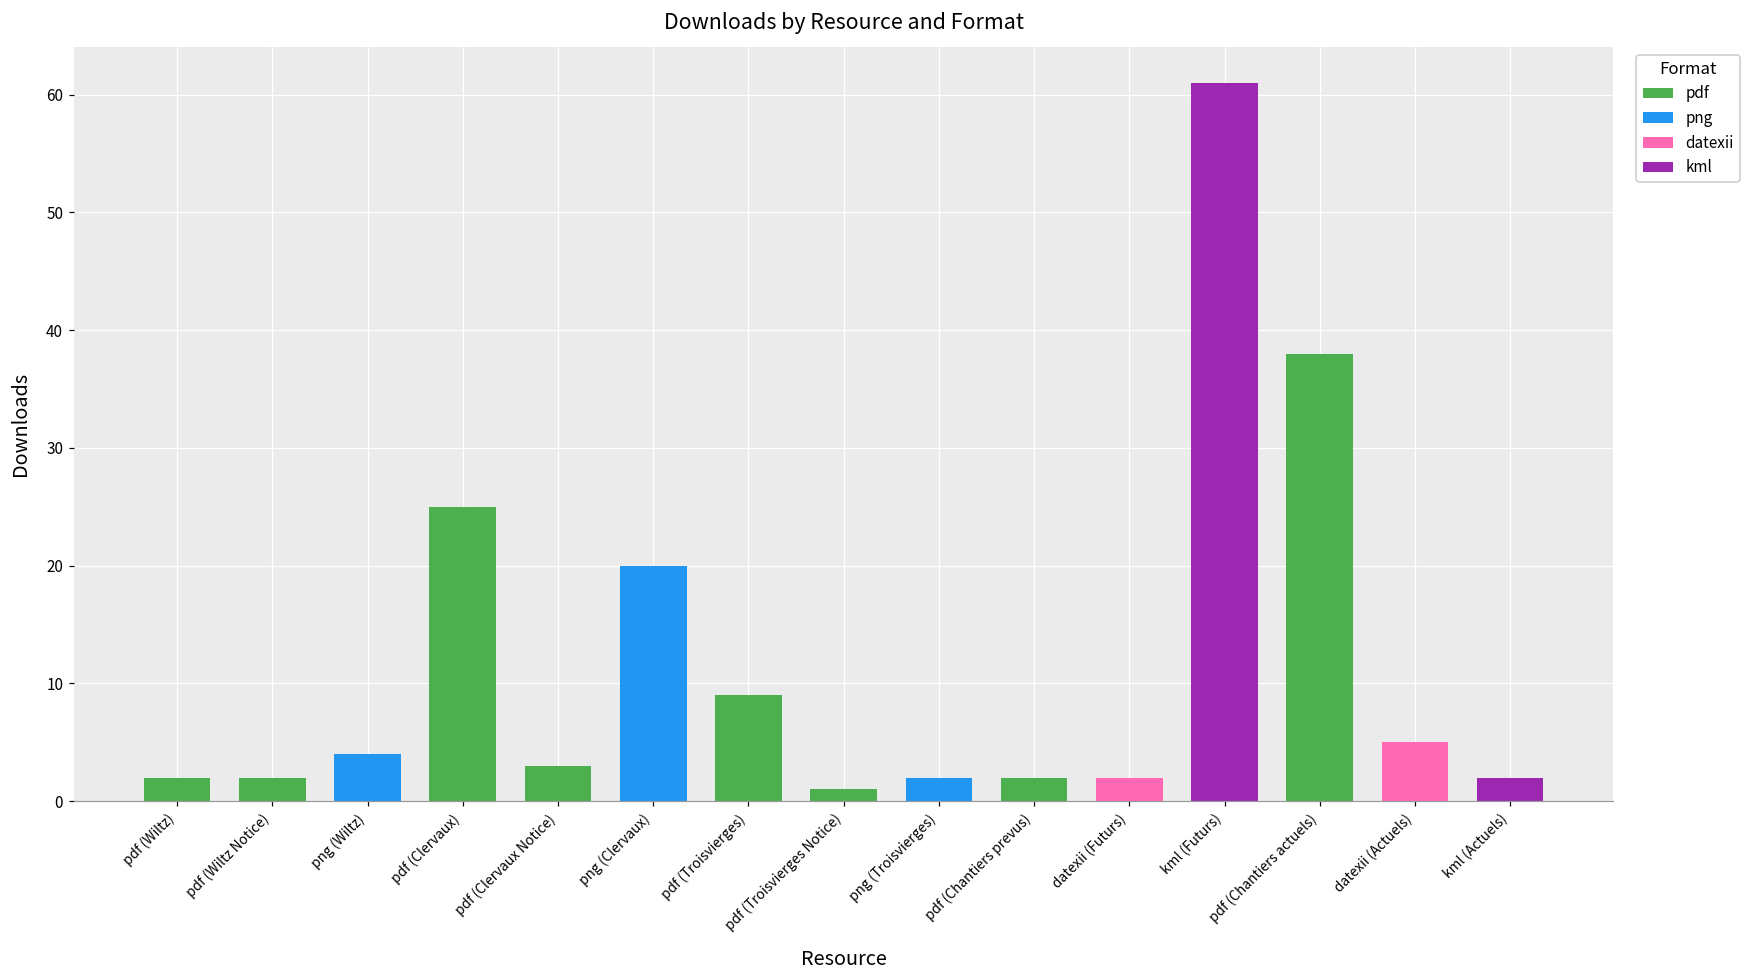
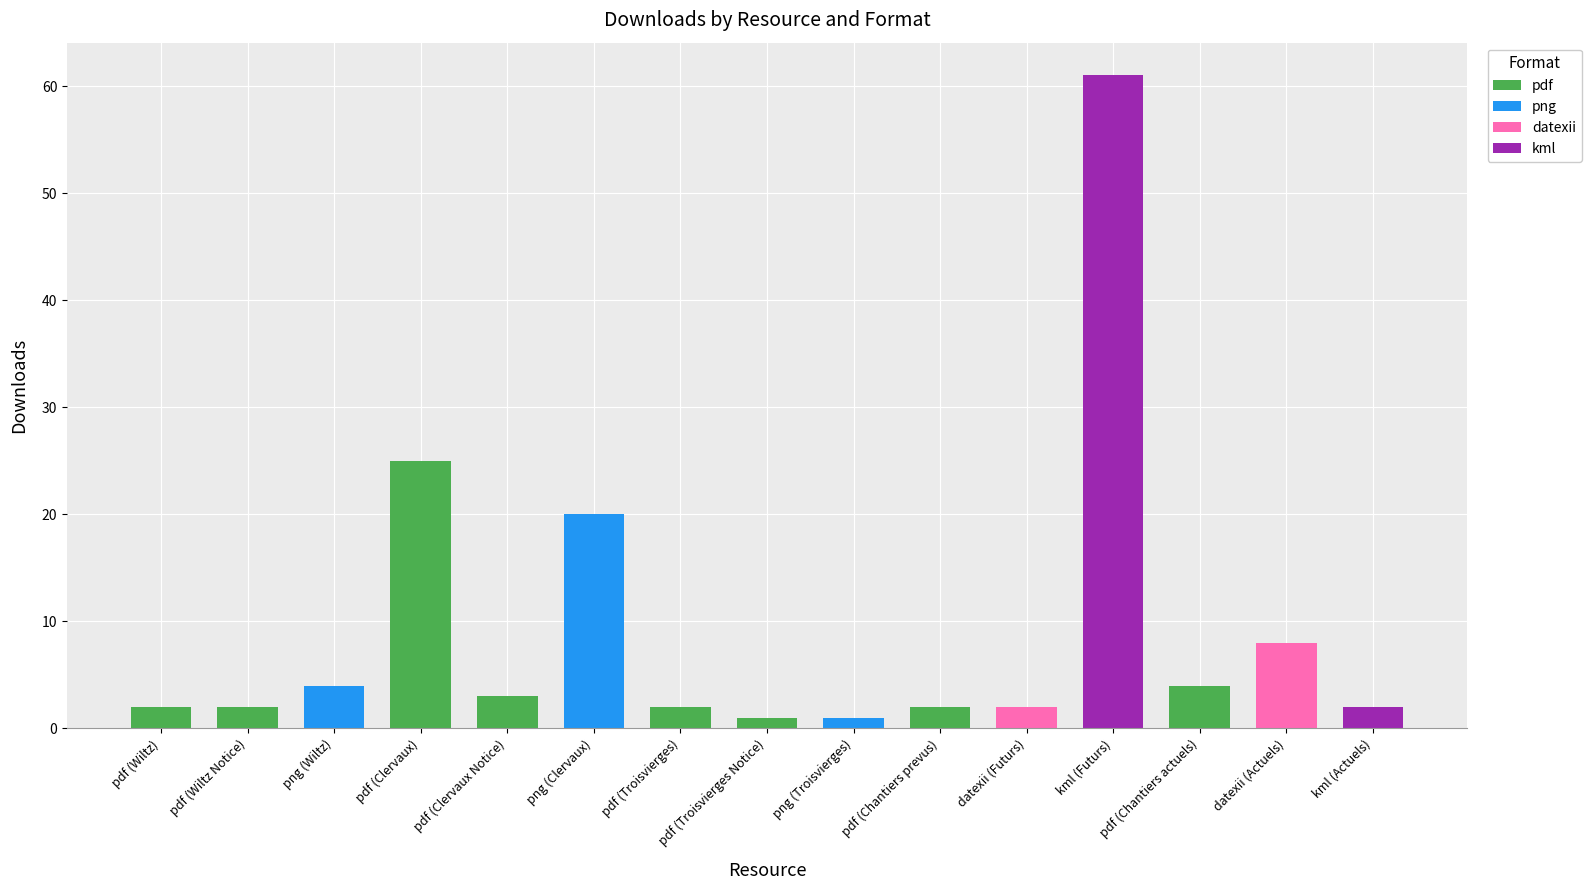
  {
    "pdf (Wiltz)": 2,
    "pdf (Wiltz Notice)": 2,
    "png (Wiltz)": 4,
    "pdf (Clervaux)": 25,
    "pdf (Clervaux Notice)": 3,
    "png (Clervaux)": 20,
-   "pdf (Troisvierges)": 9,
+   "pdf (Troisvierges)": 2,
    "pdf (Troisvierges Notice)": 1,
-   "png (Troisvierges)": 2,
+   "png (Troisvierges)": 1,
    "pdf (Chantiers prevus)": 2,
    "datexii (Futurs)": 2,
    "kml (Futurs)": 61,
-   "pdf (Chantiers actuels)": 38,
-   "datexii (Actuels)": 5,
+   "pdf (Chantiers actuels)": 4,
+   "datexii (Actuels)": 8,
    "kml (Actuels)": 2
  }
